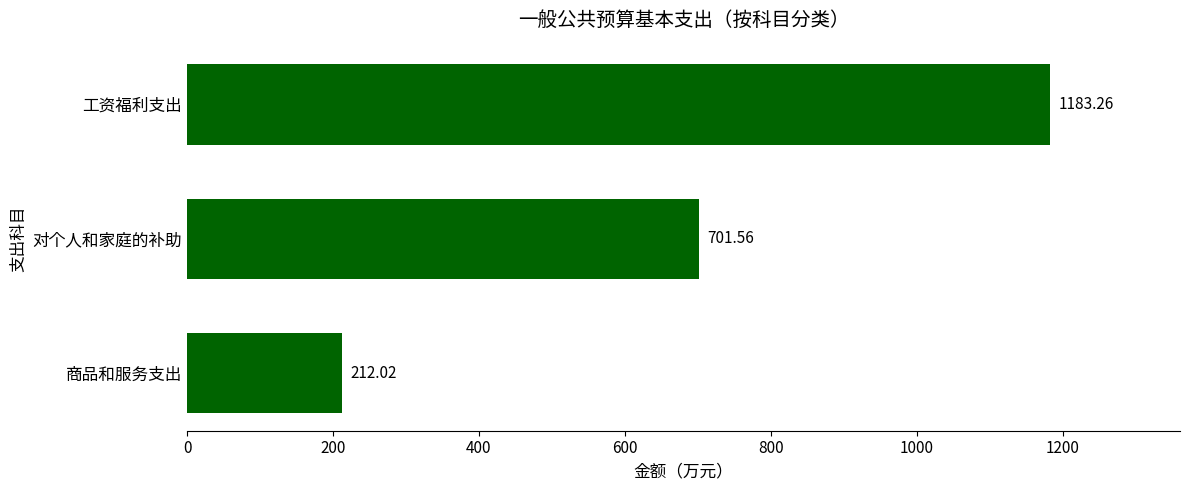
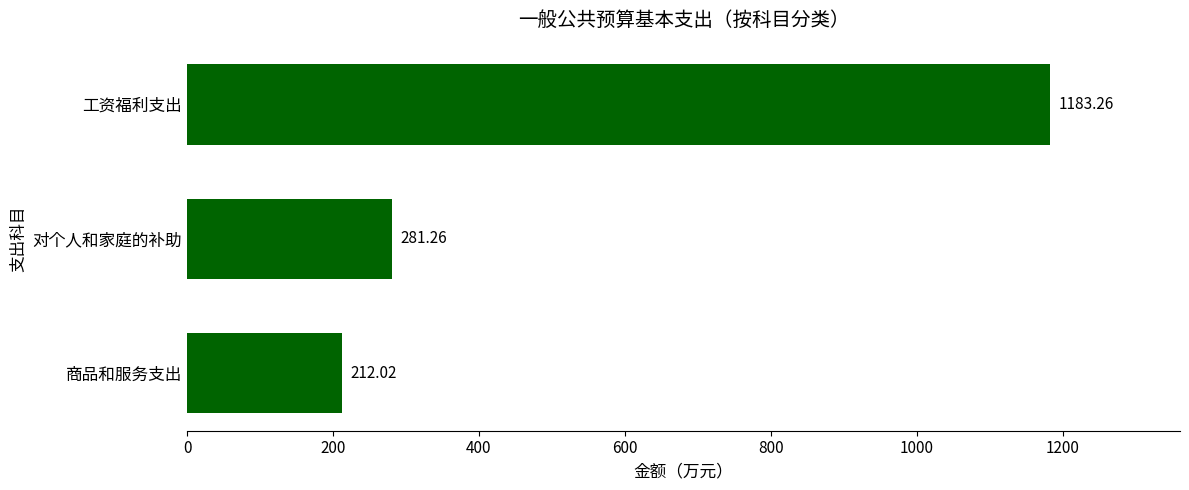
  {
    "工资福利支出": 1183.26,
-   "对个人和家庭的补助": 701.56,
+   "对个人和家庭的补助": 281.26,
    "商品和服务支出": 212.02
  }
